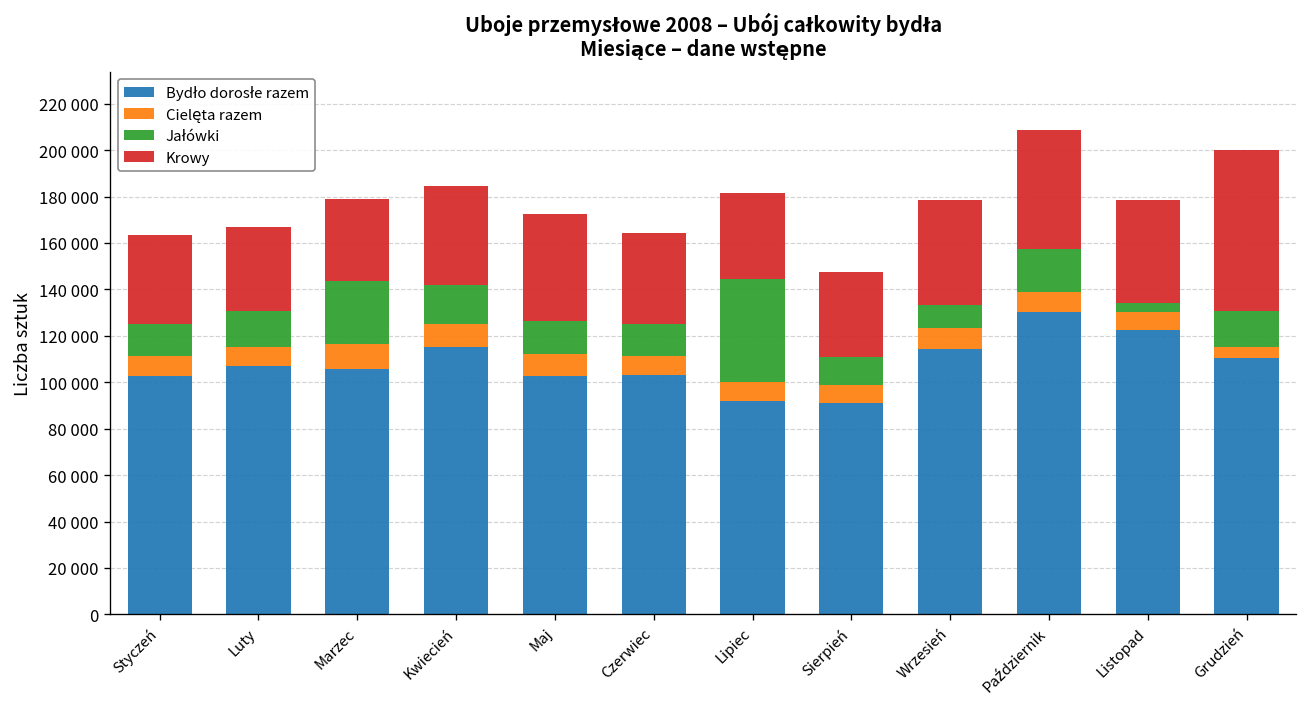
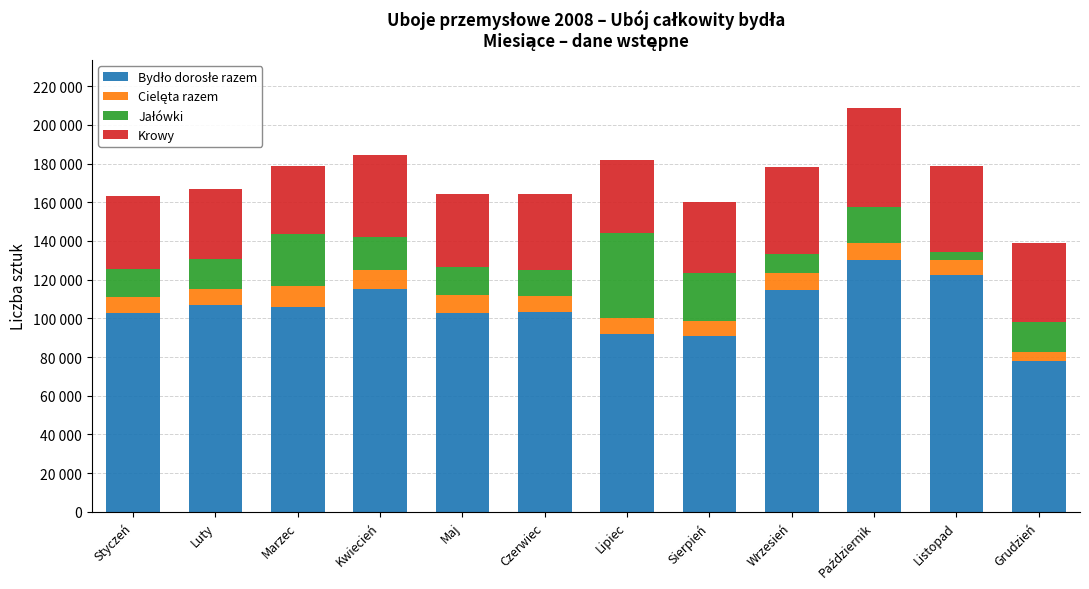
  {
    "Bydło dorosłe razem": {
      "Styczeń": 103000,
      "Luty": 107000,
      "Marzec": 106000,
      "Kwiecień": 115000,
      "Maj": 103000,
      "Czerwiec": 103000,
      "Lipiec": 92000,
      "Sierpień": 91000,
      "Wrzesień": 114000,
      "Październik": 130000,
      "Listopad": 122000,
-     "Grudzień": 111000
+     "Grudzień": 78000
    },
    "Cielęta razem": {
      "Styczeń": 9000,
      "Luty": 8000,
      "Marzec": 11000,
      "Kwiecień": 10000,
      "Maj": 9000,
      "Czerwiec": 8000,
      "Lipiec": 8000,
      "Sierpień": 8000,
      "Wrzesień": 9000,
      "Październik": 9000,
      "Listopad": 8000,
      "Grudzień": 5000
    },
    "Jałówki": {
      "Styczeń": 14000,
      "Luty": 15000,
      "Marzec": 27000,
      "Kwiecień": 17000,
      "Maj": 14000,
      "Czerwiec": 14000,
      "Lipiec": 44000,
-     "Sierpień": 12000,
+     "Sierpień": 25000,
      "Wrzesień": 10000,
      "Październik": 19000,
      "Listopad": 4000,
      "Grudzień": 16000
    },
    "Krowy": {
      "Styczeń": 38000,
      "Luty": 36000,
      "Marzec": 35000,
      "Kwiecień": 42000,
-     "Maj": 46000,
+     "Maj": 38000,
      "Czerwiec": 39000,
      "Lipiec": 37000,
      "Sierpień": 36000,
      "Wrzesień": 45000,
      "Październik": 51000,
      "Listopad": 44000,
-     "Grudzień": 70000
+     "Grudzień": 41000
    }
  }
